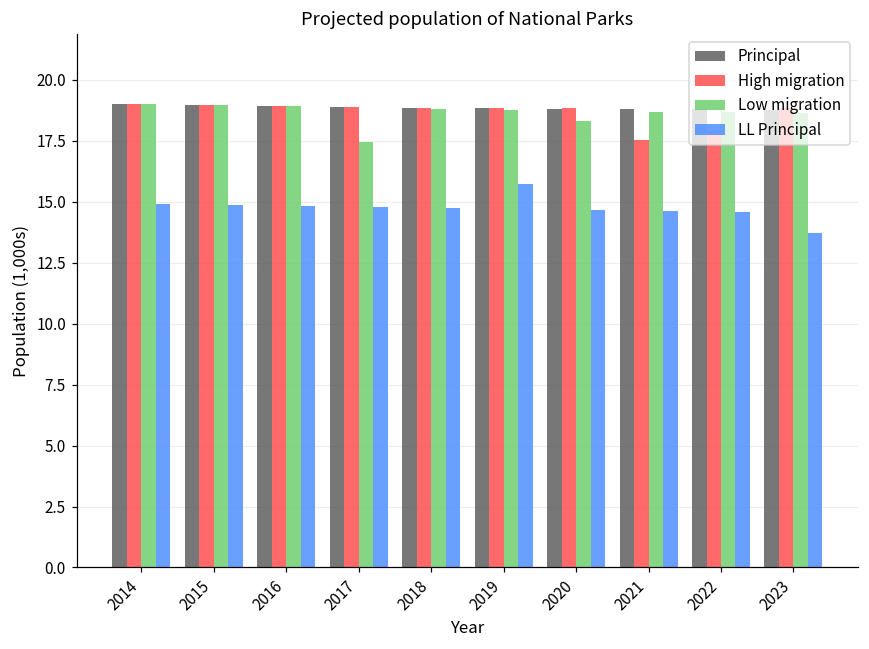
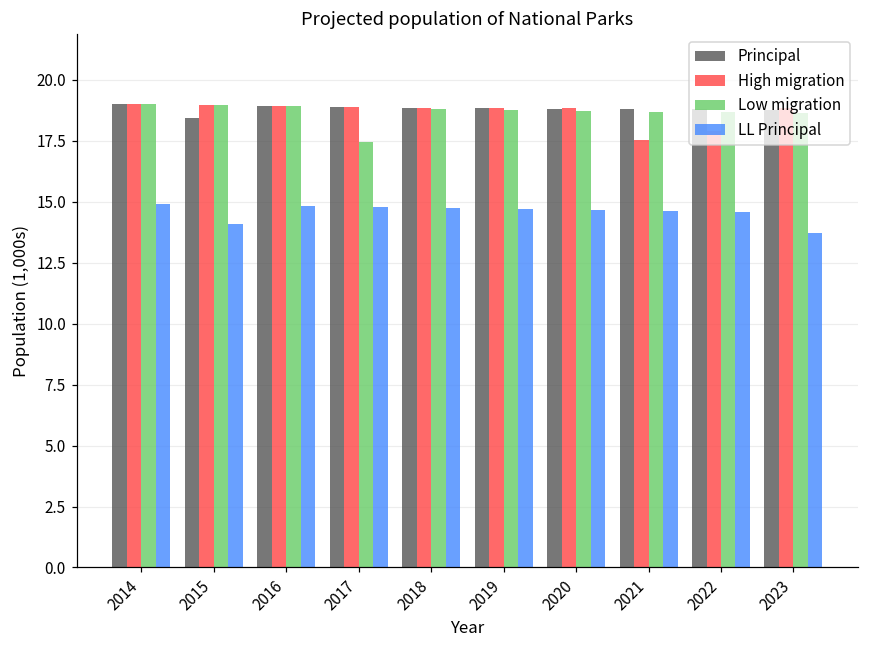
  {
    "Principal": {
      "2014": 19.0,
-     "2015": 19.0,
+     "2015": 18.5,
      "2016": 18.9,
      "2017": 18.9,
      "2018": 18.9,
      "2019": 18.8,
      "2020": 18.8,
      "2021": 18.8
    },
    "High migration": {
      "2014": 19.0,
      "2015": 19.0,
      "2016": 18.9,
      "2017": 18.9,
      "2018": 18.9,
      "2019": 18.9,
      "2020": 18.9,
      "2021": 17.6
    },
    "Low migration": {
      "2014": 19.0,
      "2015": 19.0,
      "2016": 18.9,
      "2017": 17.5,
      "2018": 18.8,
      "2019": 18.8,
-     "2020": 18.3,
+     "2020": 18.7,
      "2021": 18.7
    },
    "LL Principal": {
      "2014": 14.9,
-     "2015": 14.9,
+     "2015": 14.1,
      "2016": 14.8,
      "2017": 14.8,
      "2018": 14.7,
-     "2019": 15.7,
+     "2019": 14.7,
      "2020": 14.7,
      "2021": 14.6,
      "2022": 14.6,
      "2023": 13.7
    }
  }
